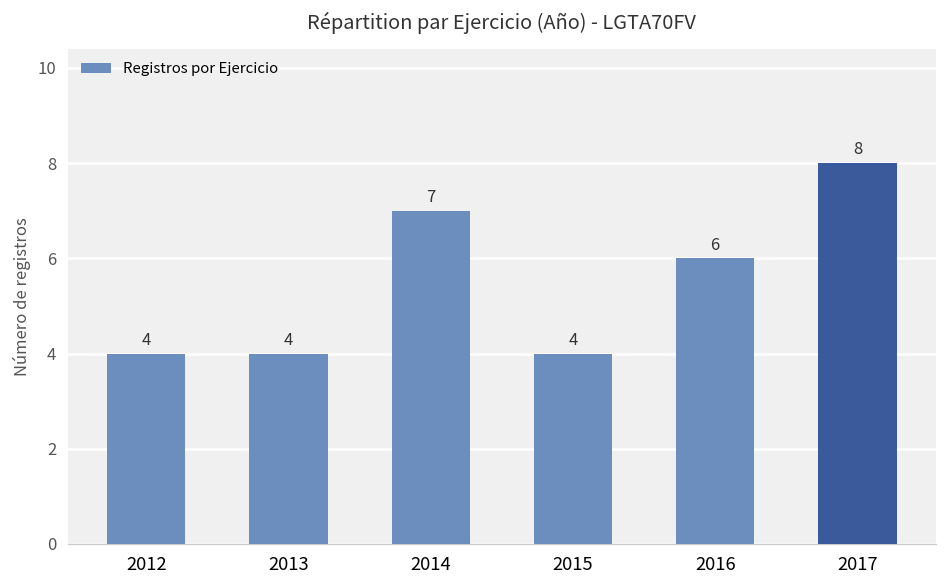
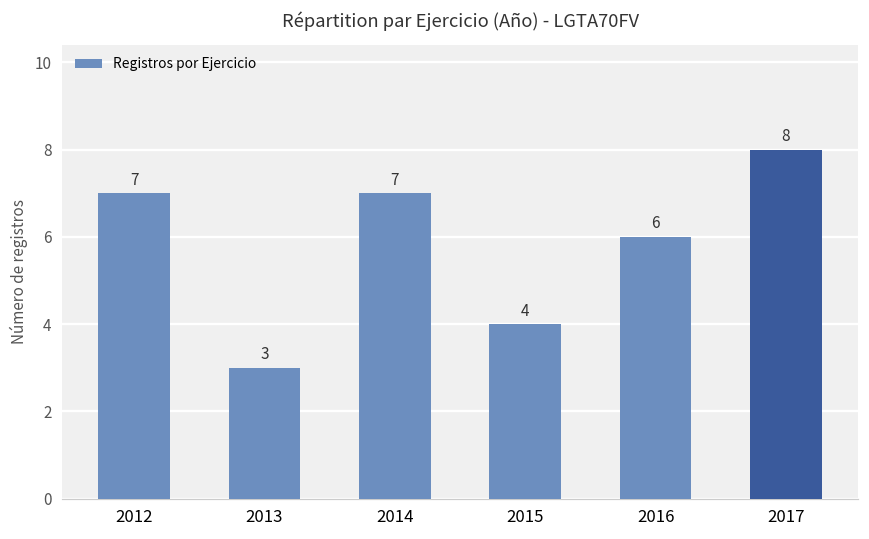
  {
-   "2012": 4,
-   "2013": 4,
+   "2012": 7,
+   "2013": 3,
    "2014": 7,
    "2015": 4,
    "2016": 6,
    "2017": 8
  }
